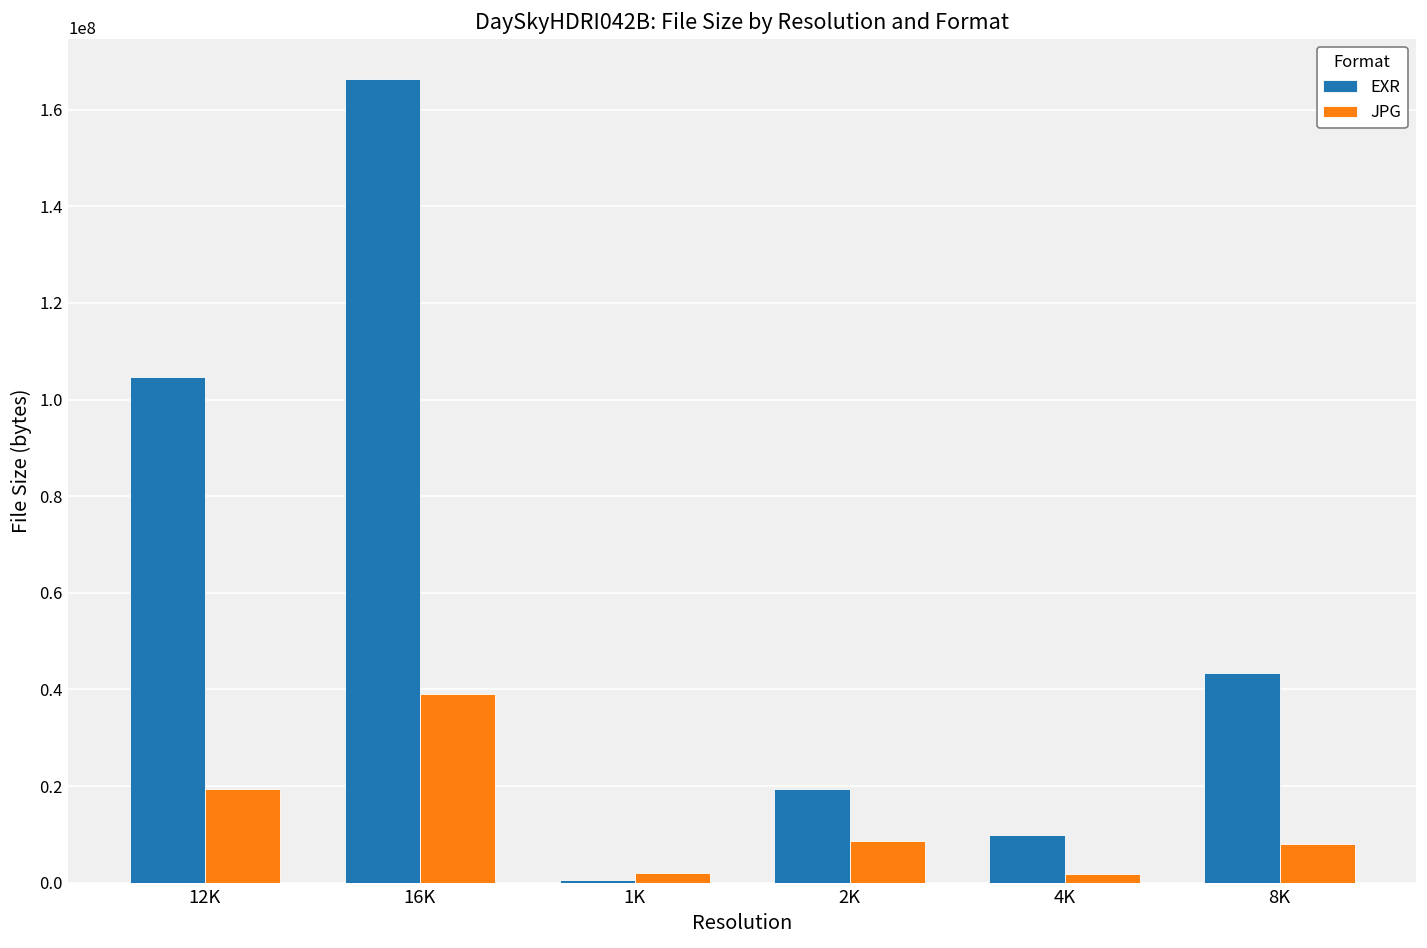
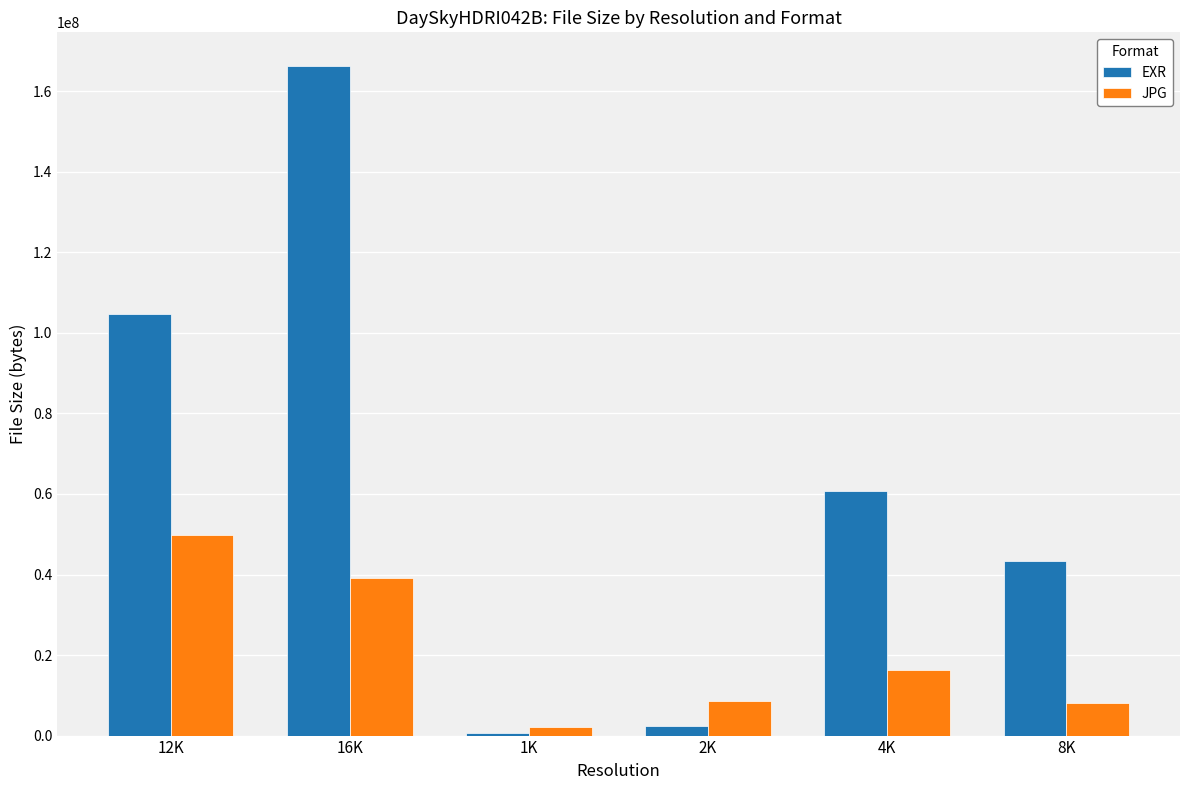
  {
    "EXR": {
      "12K": 105000000,
      "16K": 166000000,
      "1K": 1000000,
-     "2K": 19000000,
-     "4K": 10000000,
+     "2K": 2000000,
+     "4K": 61000000,
      "8K": 43000000
    },
    "JPG": {
-     "12K": 19000000,
+     "12K": 50000000,
      "16K": 39000000,
      "1K": 2000000,
      "2K": 9000000,
-     "4K": 2000000,
+     "4K": 16000000,
      "8K": 8000000
    }
  }
